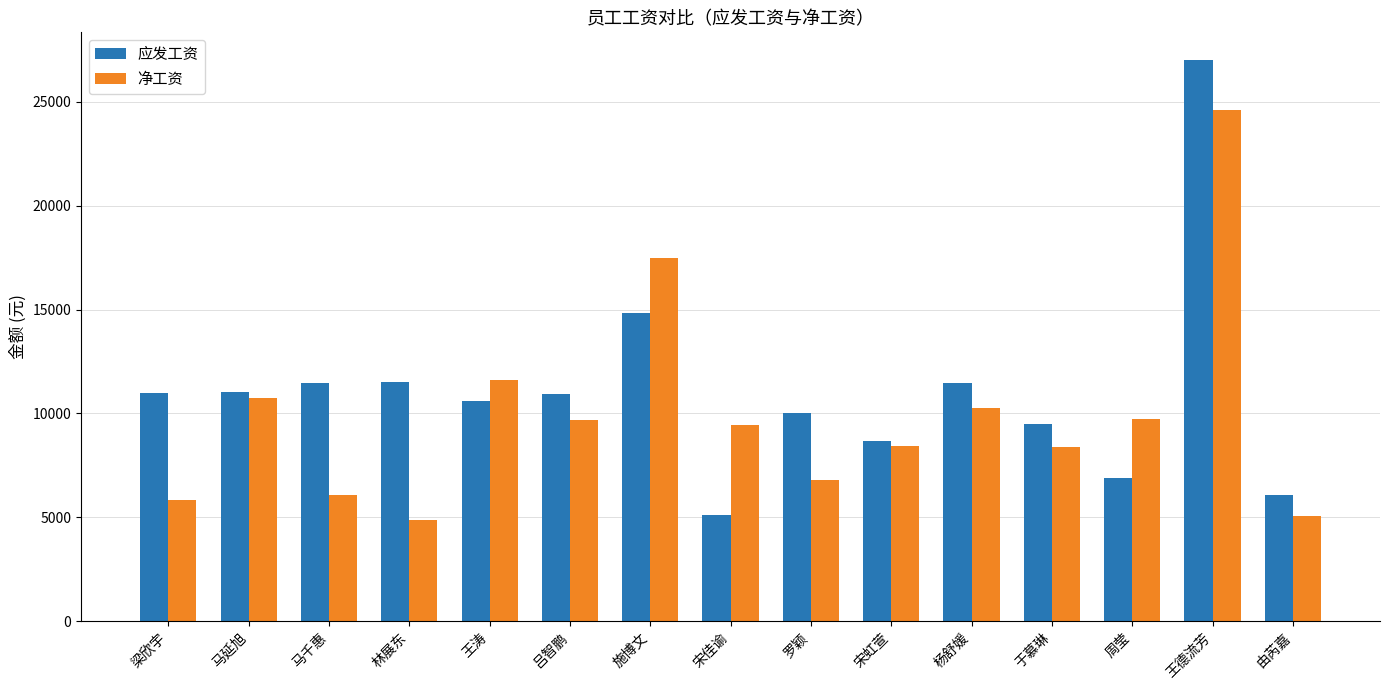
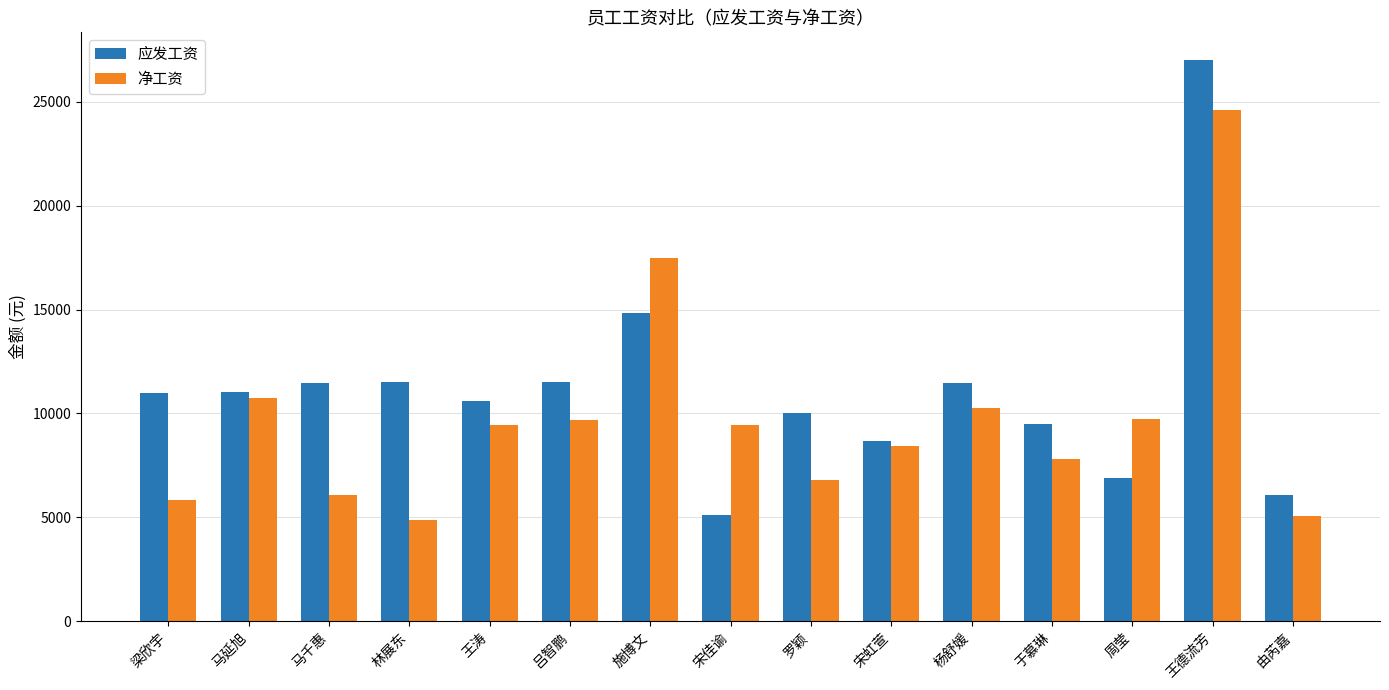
  {
    "应发工资": {
      "梁欣宇": 11000,
      "马延旭": 11000,
      "马千惠": 11400,
      "林展东": 11500,
      "王涛": 10600,
-     "吕智鹏": 11000,
+     "吕智鹏": 11500,
      "施博文": 14900,
      "宋佳谕": 5100,
      "罗颖": 10000,
      "宋虹萱": 8700,
      "杨舒媛": 11400,
      "于慕琳": 9500,
      "周莹": 6900,
      "王德流芳": 27000,
      "由芮嘉": 6100
    },
    "净工资": {
      "梁欣宇": 5800,
      "马延旭": 10700,
      "马千惠": 6100,
      "林展东": 4900,
-     "王涛": 11600,
+     "王涛": 9500,
      "吕智鹏": 9700,
      "施博文": 17500,
      "宋佳谕": 9400,
      "罗颖": 6800,
      "宋虹萱": 8400,
      "杨舒媛": 10300,
-     "于慕琳": 8400,
+     "于慕琳": 7800,
      "周莹": 9700,
      "王德流芳": 24600,
      "由芮嘉": 5100
    }
  }
